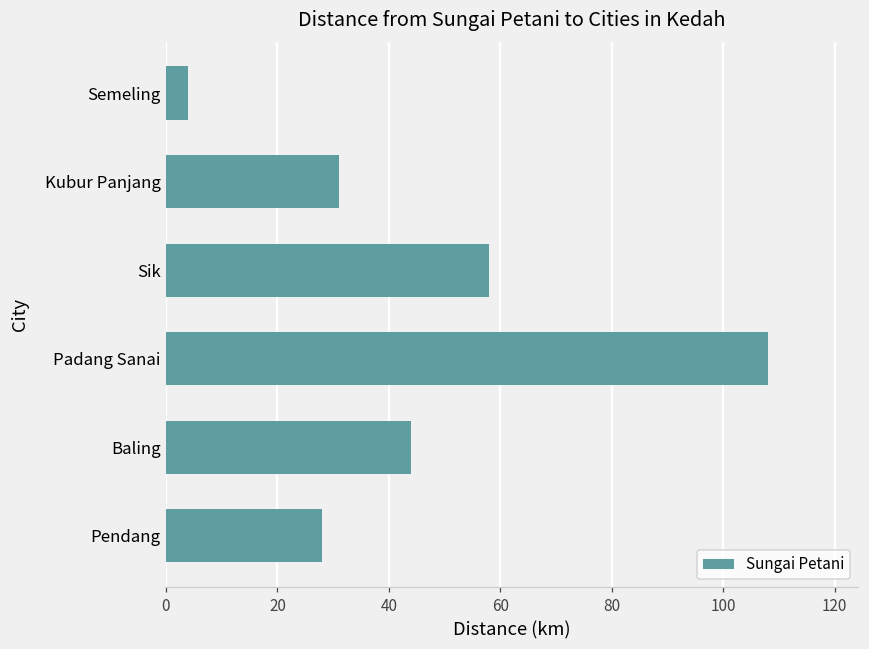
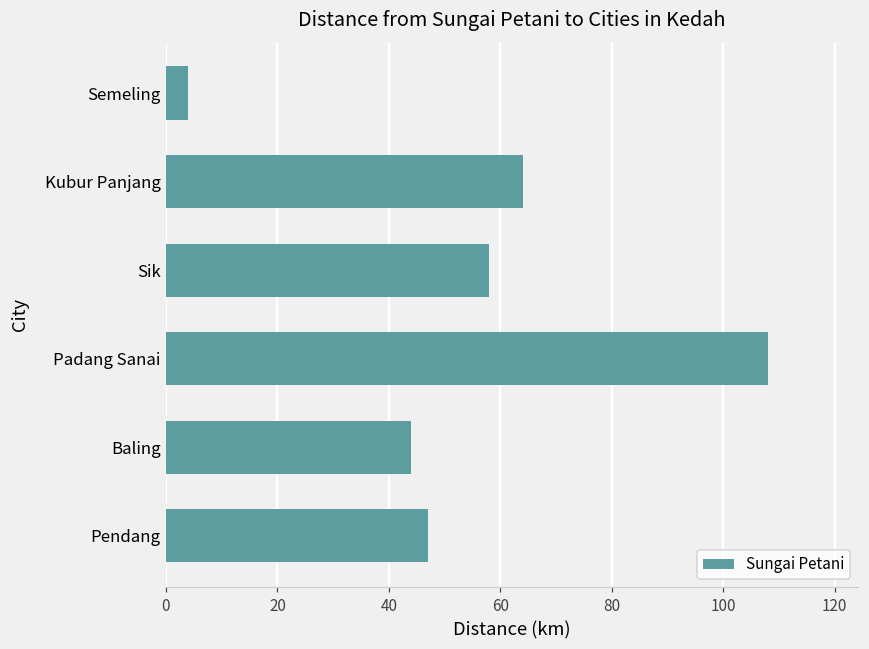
  {
    "Semeling": 4,
-   "Kubur Panjang": 31,
+   "Kubur Panjang": 64,
    "Sik": 58,
    "Padang Sanai": 108,
    "Baling": 44,
-   "Pendang": 28
+   "Pendang": 47
  }
